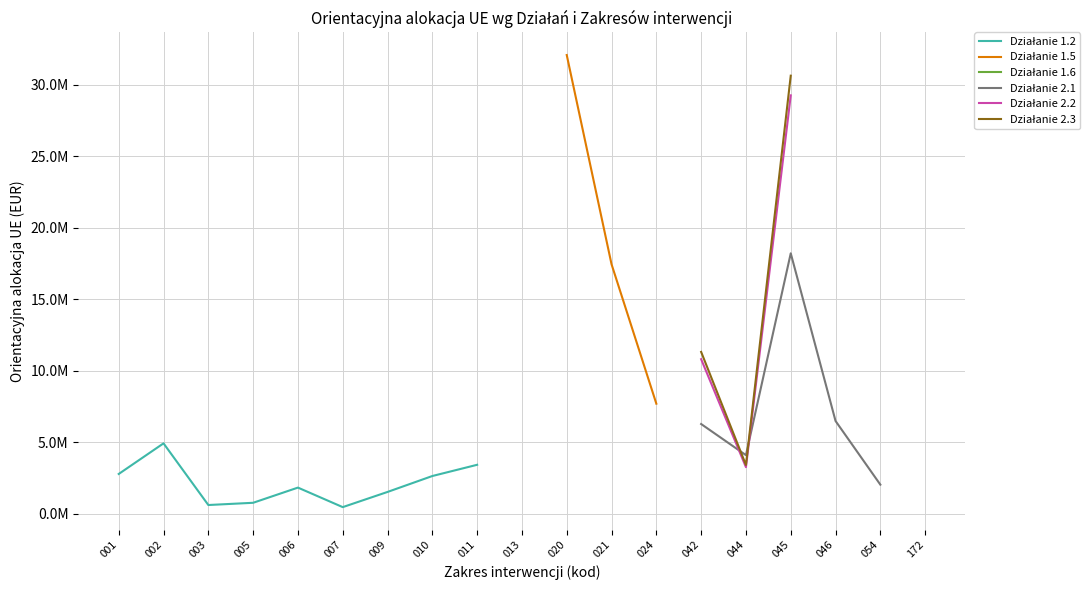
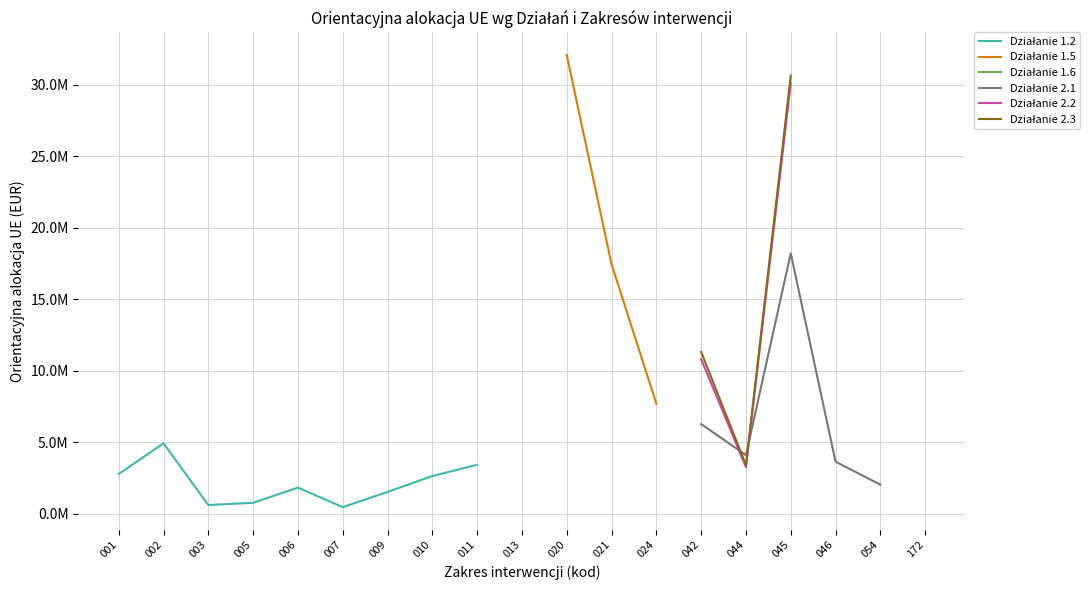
  {
    "Działanie 1.2": {
      "001": 2800000,
      "002": 4900000,
      "003": 600000,
      "005": 800000,
      "006": 1800000,
      "007": 500000,
      "009": 1500000,
      "010": 2600000,
      "011": 3400000
    },
    "Działanie 1.5": {
      "020": 32100000,
      "021": 17500000,
      "024": 7700000,
      "172": 2000000
    },
    "Działanie 1.6": {
      "013": 7100000,
      "021": 28600000
    },
    "Działanie 2.1": {
      "042": 6300000,
      "044": 4100000,
      "045": 18200000,
-     "046": 6500000,
+     "046": 3600000,
      "054": 2000000
    },
    "Działanie 2.2": {
      "042": 10800000,
-     "045": 29300000,
+     "045": 30100000,
      "054": 5300000
    },
    "Działanie 2.3": {
      "042": 11300000,
      "045": 30600000,
      "054": 5500000
    }
  }
